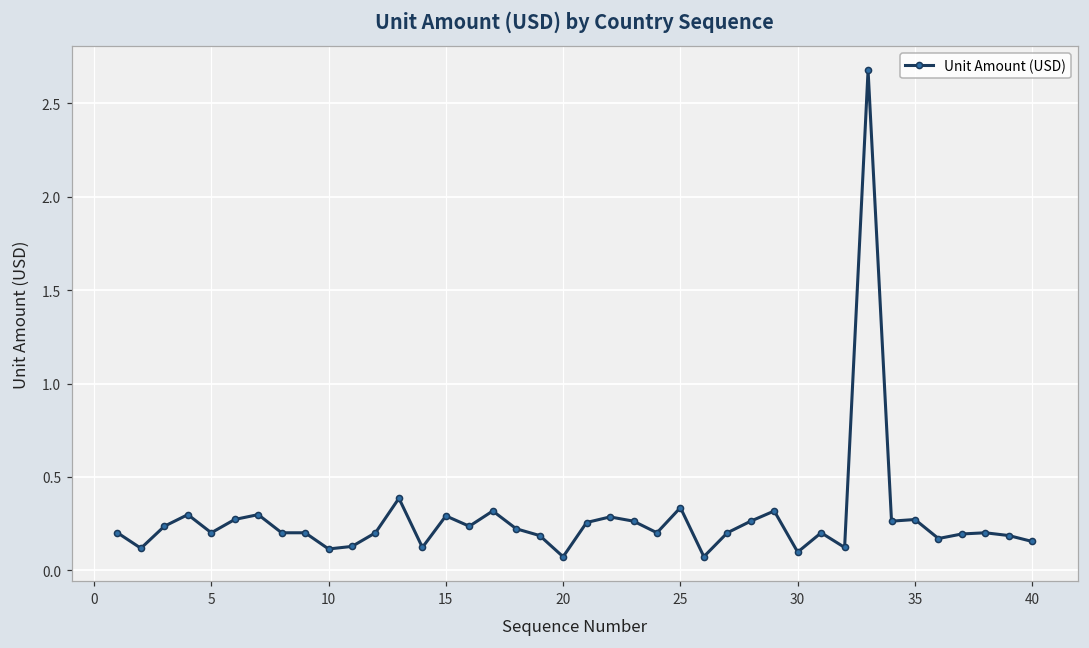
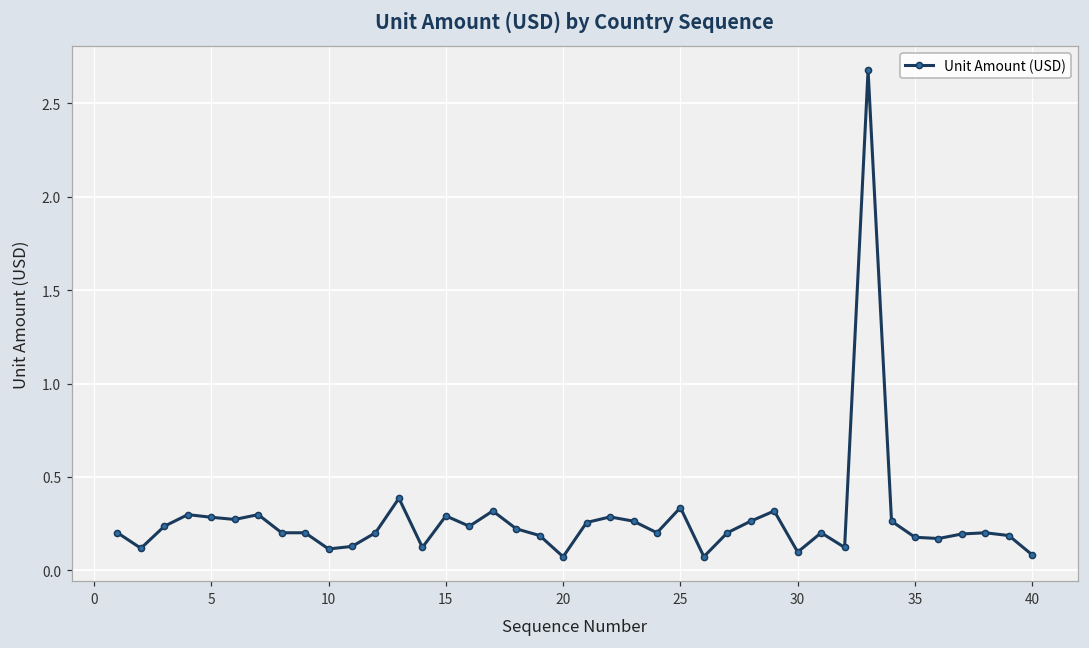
  {
-   "5": 0.20,
+   "5": 0.28,
    "10": 0.11,
    "15": 0.29,
    "20": 0.07,
    "25": 0.34,
    "30": 0.10,
-   "35": 0.27,
-   "40": 0.15
+   "35": 0.18,
+   "40": 0.08
  }
